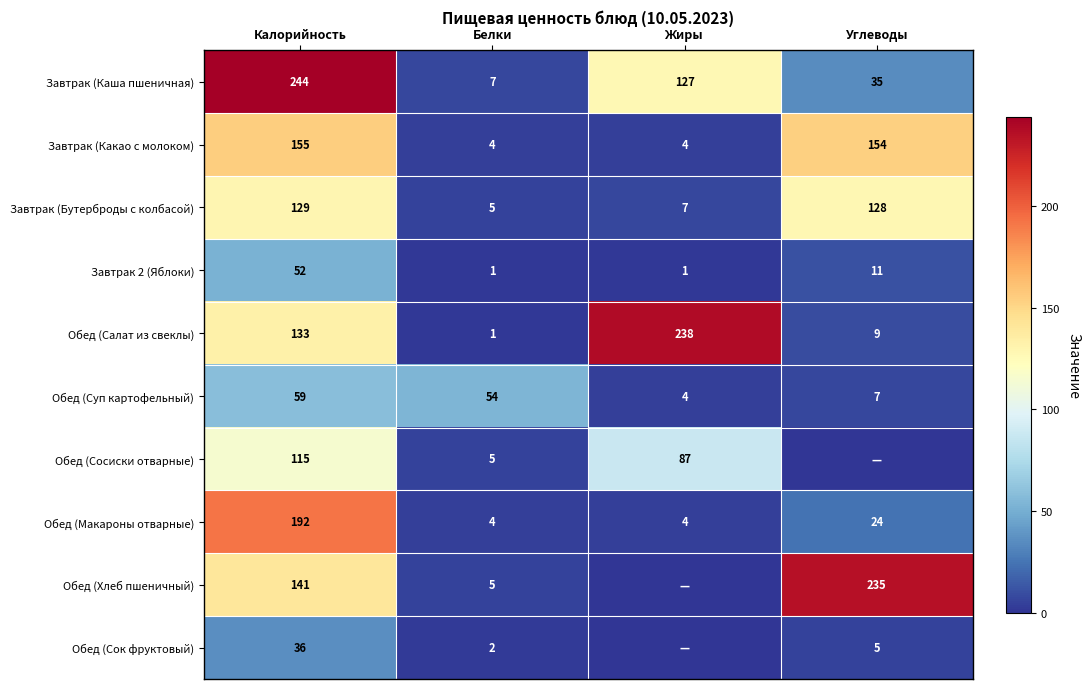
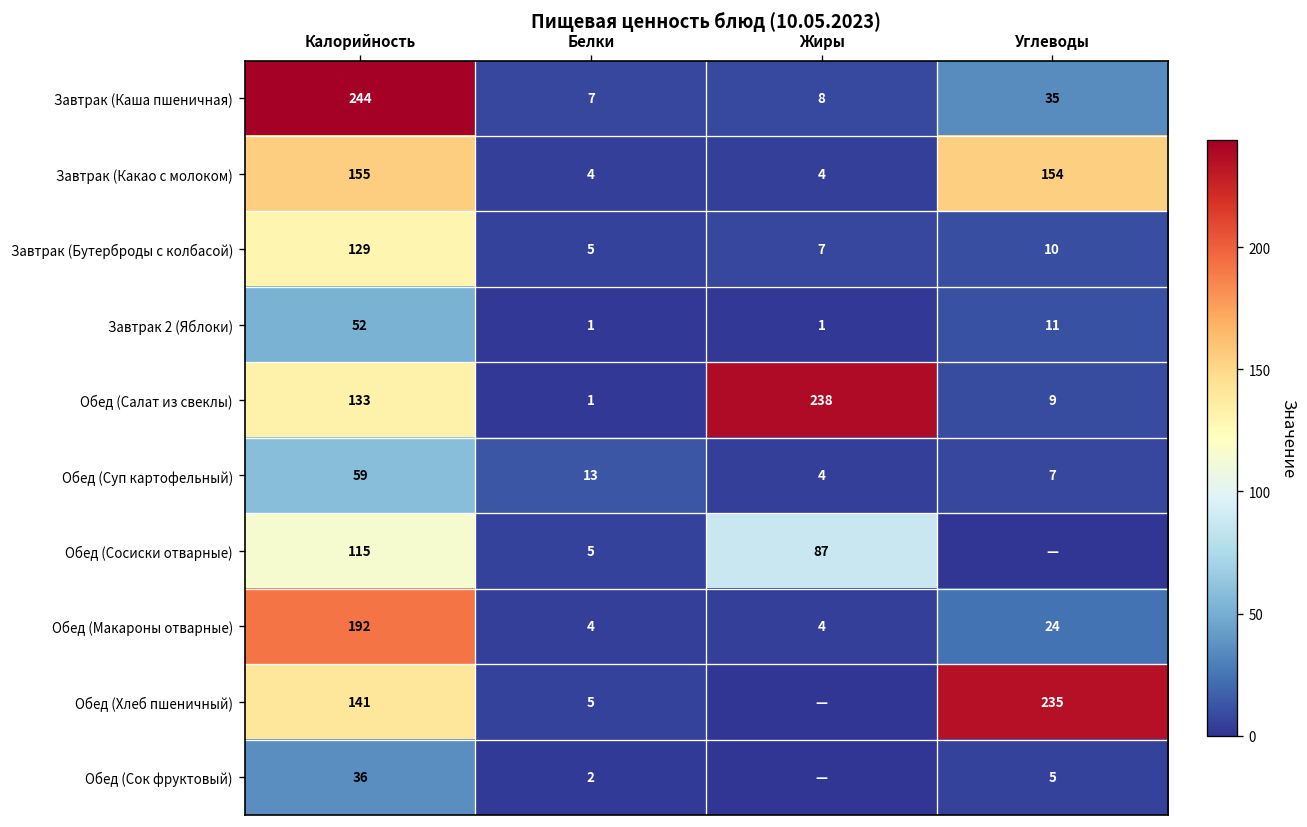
  {
    "Завтрак (Каша пшеничная)": {
      "Калорийность": 244,
      "Белки": 7,
-     "Жиры": 127,
+     "Жиры": 8,
      "Углеводы": 35
    },
    "Завтрак (Какао с молоком)": {
      "Калорийность": 155,
      "Белки": 4,
      "Жиры": 4,
      "Углеводы": 154
    },
    "Завтрак (Бутерброды с колбасой)": {
      "Калорийность": 129,
      "Белки": 5,
      "Жиры": 7,
-     "Углеводы": 128
+     "Углеводы": 10
    },
    "Завтрак 2 (Яблоки)": {
      "Калорийность": 52,
      "Белки": 1,
      "Жиры": 1,
      "Углеводы": 11
    },
    "Обед (Салат из свеклы)": {
      "Калорийность": 133,
      "Белки": 1,
      "Жиры": 238,
      "Углеводы": 9
    },
    "Обед (Суп картофельный)": {
      "Калорийность": 59,
-     "Белки": 54,
+     "Белки": 13,
      "Жиры": 4,
      "Углеводы": 7
    },
    "Обед (Сосиски отварные)": {
      "Калорийность": 115,
      "Белки": 5,
      "Жиры": 87
    },
    "Обед (Макароны отварные)": {
      "Калорийность": 192,
      "Белки": 4,
      "Жиры": 4,
      "Углеводы": 24
    },
    "Обед (Хлеб пшеничный)": {
      "Калорийность": 141,
      "Белки": 5,
      "Углеводы": 235
    },
    "Обед (Сок фруктовый)": {
      "Калорийность": 36,
      "Белки": 2,
      "Углеводы": 5
    }
  }
